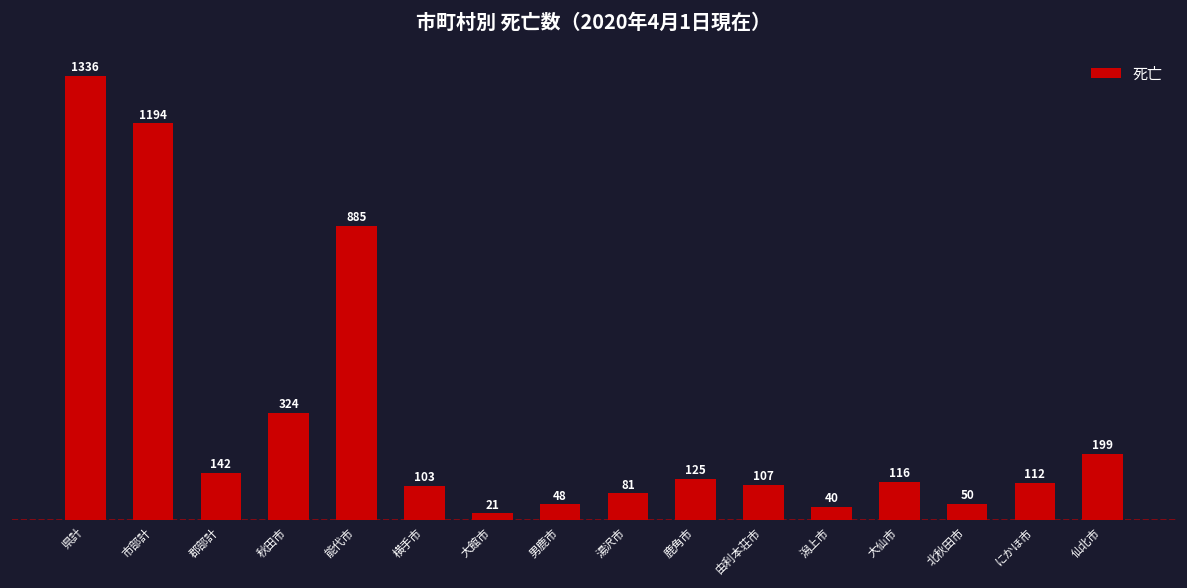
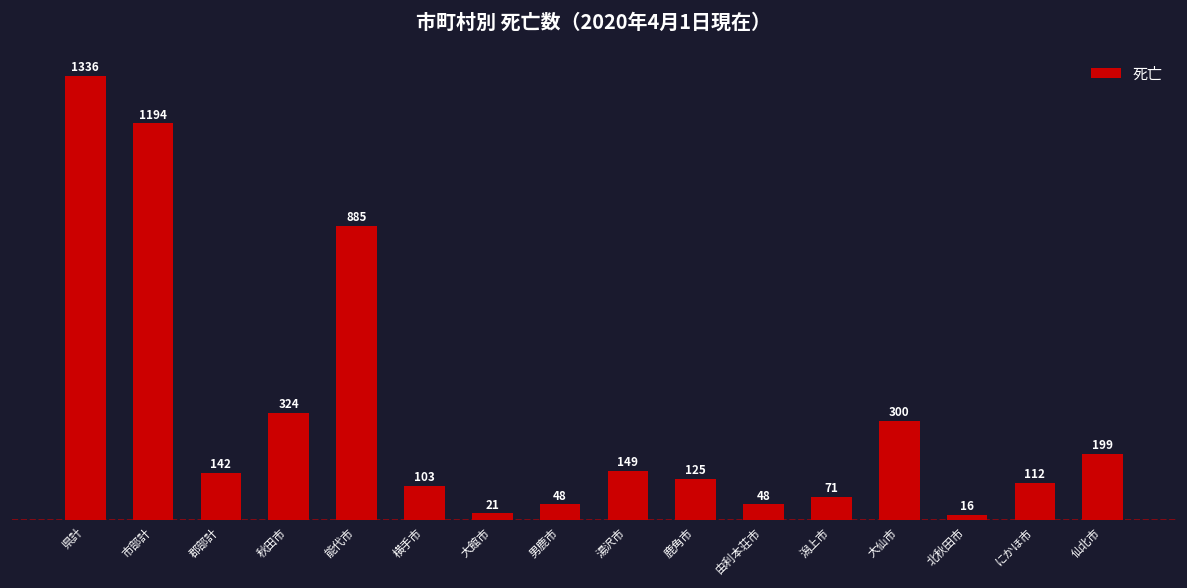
  {
    "県計": 1336,
    "市部計": 1194,
    "郡部計": 142,
    "秋田市": 324,
    "能代市": 885,
    "横手市": 103,
    "大館市": 21,
    "男鹿市": 48,
-   "湯沢市": 81,
+   "湯沢市": 149,
    "鹿角市": 125,
-   "由利本荘市": 107,
-   "潟上市": 40,
-   "大仙市": 116,
-   "北秋田市": 50,
+   "由利本荘市": 48,
+   "潟上市": 71,
+   "大仙市": 300,
+   "北秋田市": 16,
    "にかほ市": 112,
    "仙北市": 199
  }
